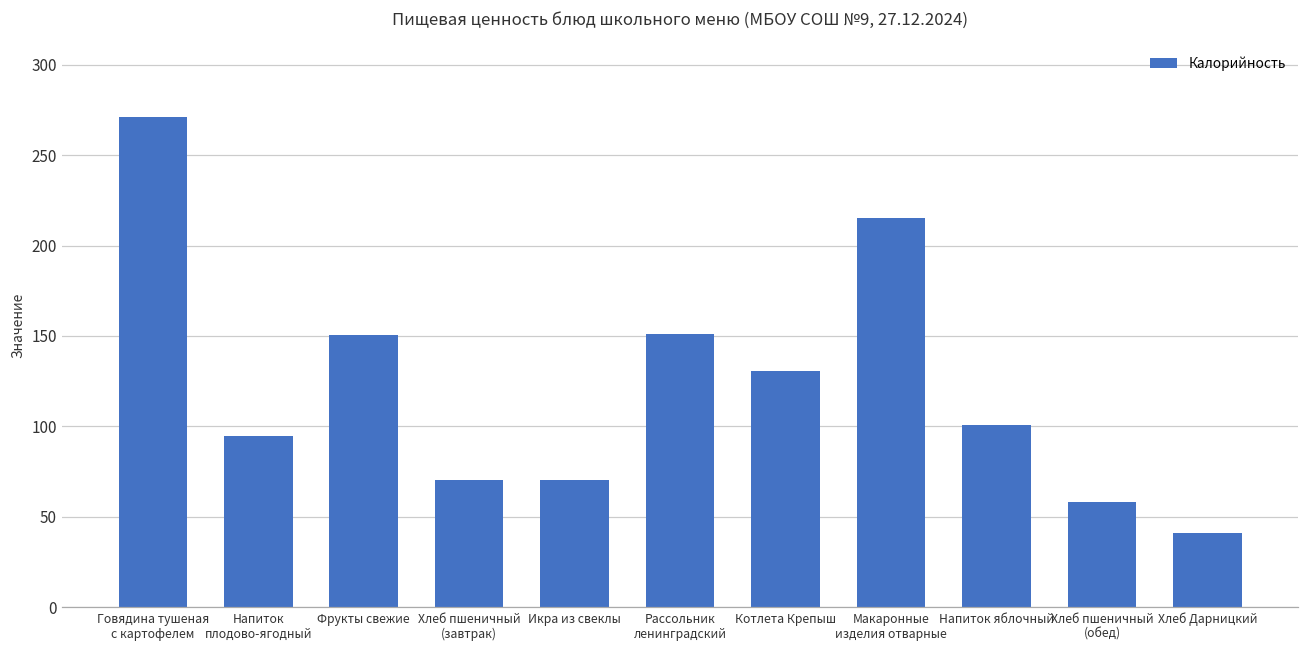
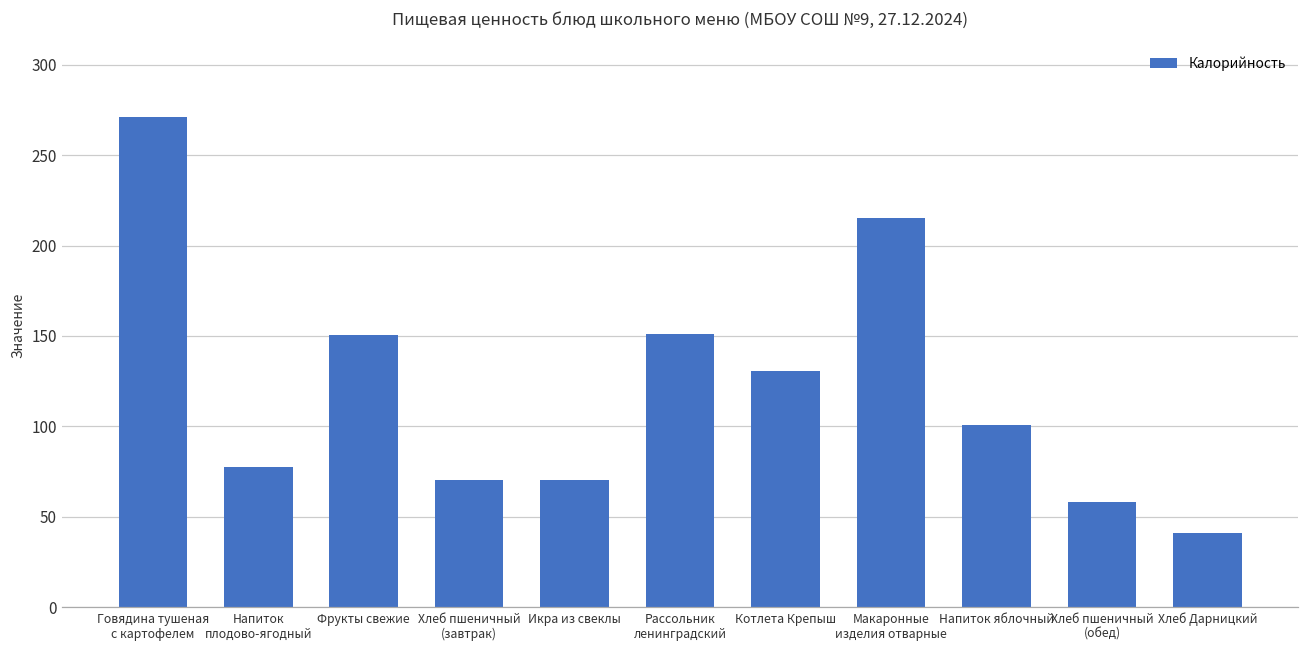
  {
    "Говядина тушеная с картофелем": 271,
-   "Напиток плодово-ягодный": 95,
+   "Напиток плодово-ягодный": 78,
    "Фрукты свежие": 151,
    "Хлеб пшеничный (завтрак)": 70,
    "Икра из свеклы": 71,
    "Рассольник ленинградский": 151,
    "Котлета Крепыш": 131,
    "Макаронные изделия отварные": 215,
    "Напиток яблочный": 101,
    "Хлеб пшеничный (обед)": 58,
    "Хлеб Дарницкий": 41
  }
